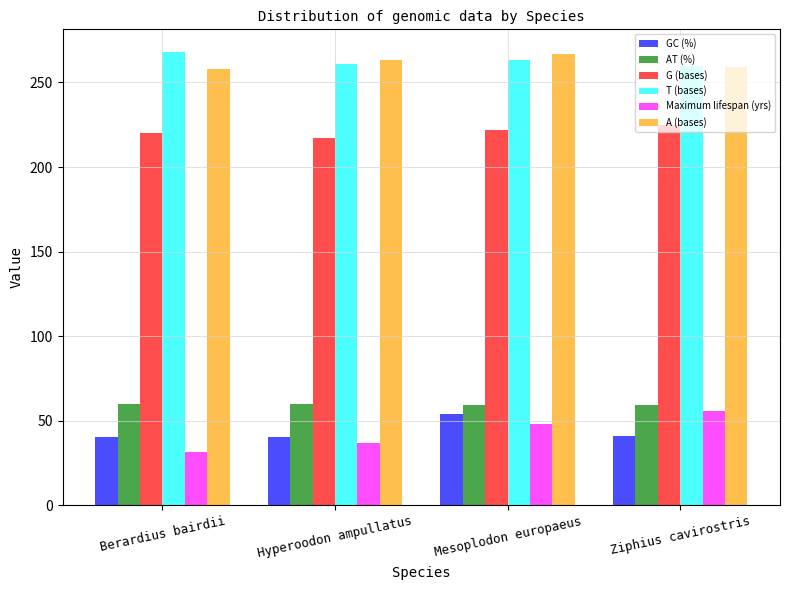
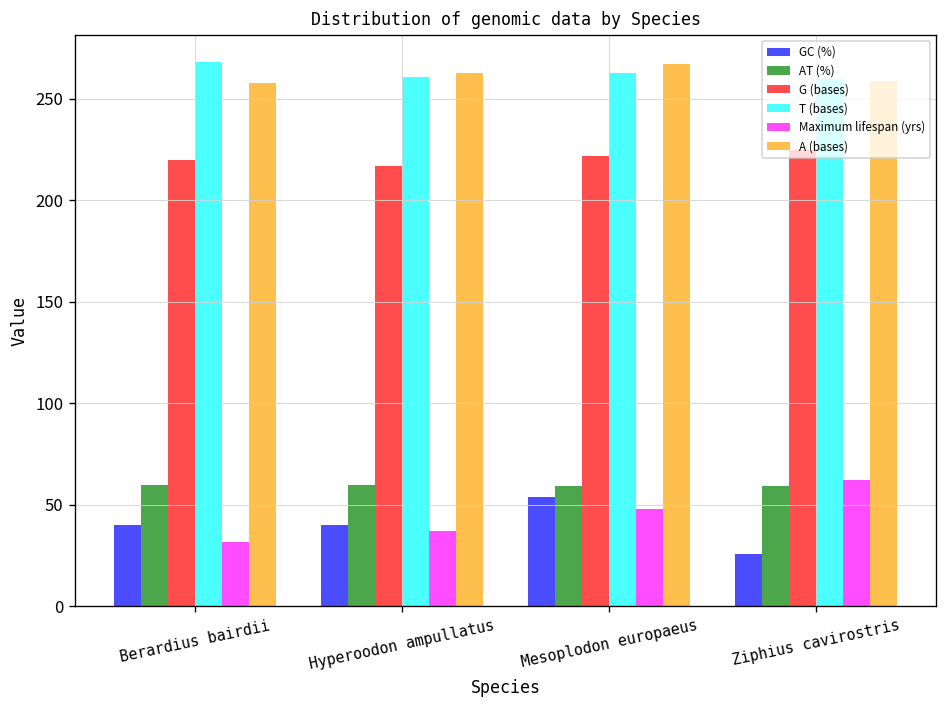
  {
    "GC (%)": {
      "Berardius bairdii": 40,
      "Hyperoodon ampullatus": 40,
      "Mesoplodon europaeus": 54,
-     "Ziphius cavirostris": 41
+     "Ziphius cavirostris": 26
    },
    "AT (%)": {
      "Berardius bairdii": 60,
      "Hyperoodon ampullatus": 60,
      "Mesoplodon europaeus": 60,
      "Ziphius cavirostris": 59
    },
    "G (bases)": {
      "Berardius bairdii": 220,
      "Hyperoodon ampullatus": 217,
      "Mesoplodon europaeus": 222
    },
    "T (bases)": {
      "Berardius bairdii": 268,
      "Hyperoodon ampullatus": 261,
      "Mesoplodon europaeus": 263
    },
    "Maximum lifespan (yrs)": {
      "Berardius bairdii": 32,
      "Hyperoodon ampullatus": 37,
      "Mesoplodon europaeus": 48,
-     "Ziphius cavirostris": 56
+     "Ziphius cavirostris": 62
    },
    "A (bases)": {
      "Berardius bairdii": 258,
      "Hyperoodon ampullatus": 263,
      "Mesoplodon europaeus": 267
    }
  }
